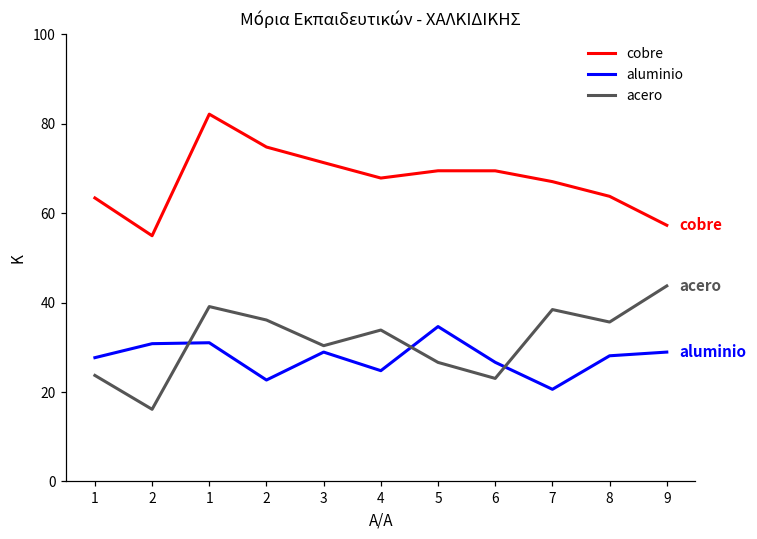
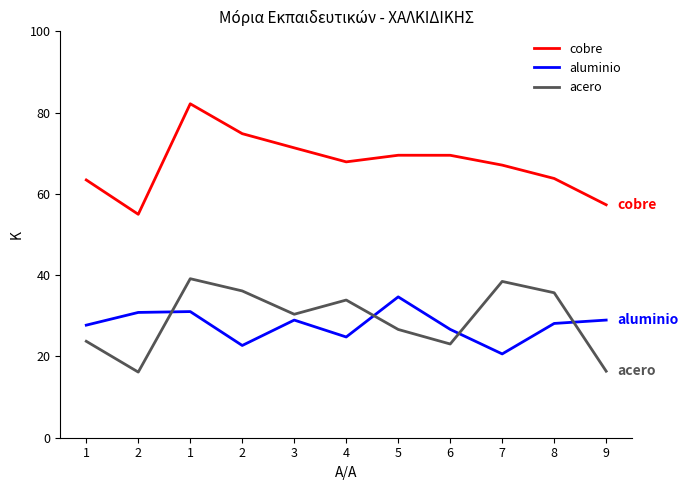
  {
    "cobre": {
      "3": 71,
      "4": 68,
      "5": 70,
      "6": 70,
      "7": 67,
      "8": 64,
      "9": 57
    },
    "aluminio": {
      "3": 29,
      "4": 25,
      "5": 35,
      "6": 27,
      "7": 21,
      "8": 28,
      "9": 29
    },
    "acero": {
      "3": 30,
      "4": 34,
      "5": 27,
      "6": 23,
      "7": 38,
      "8": 36,
-     "9": 44
+     "9": 16
    }
  }
